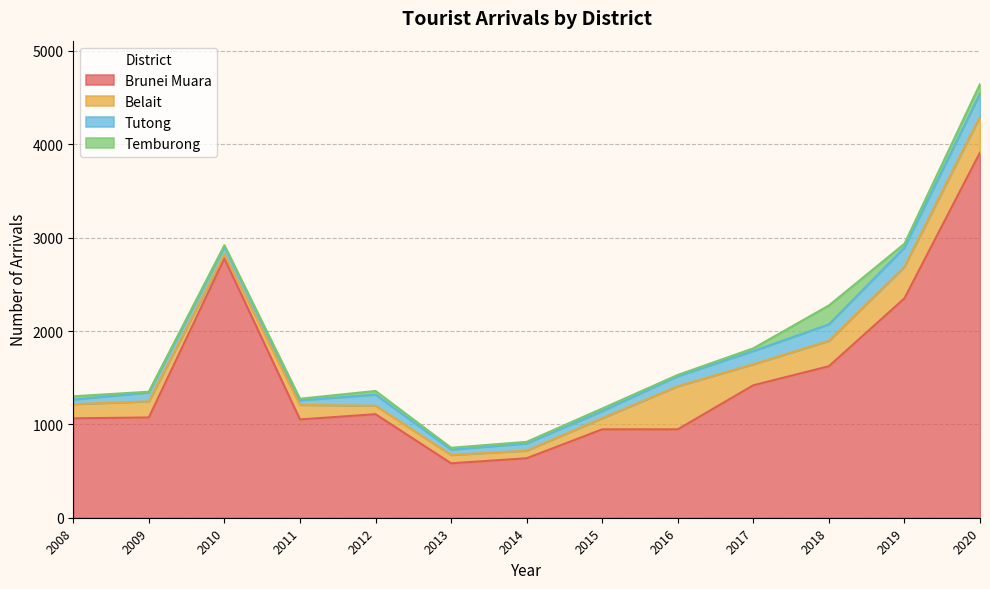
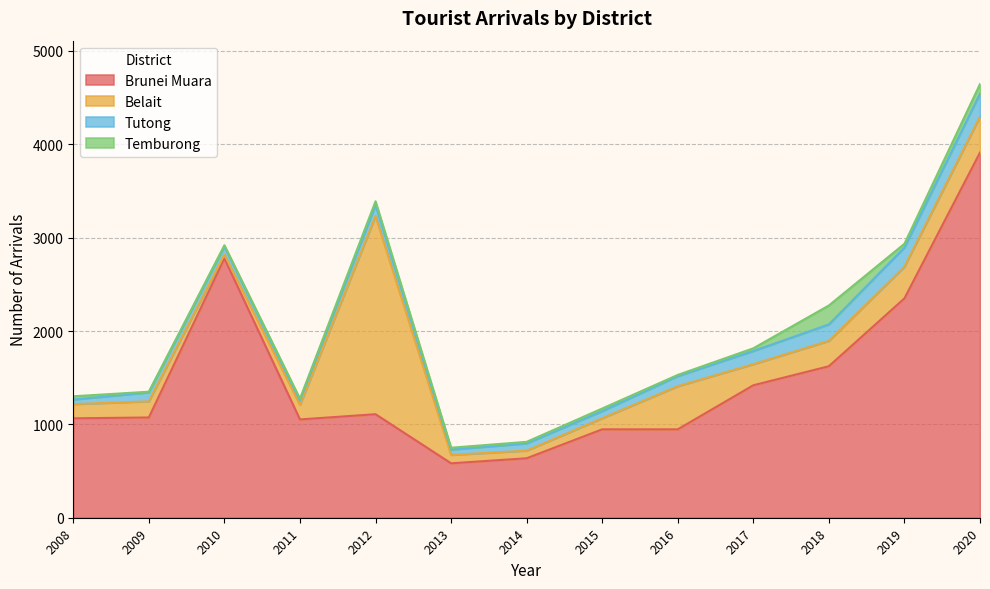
  {
    "Brunei Muara": {
      "2008": 1100,
      "2009": 1100,
      "2010": 2800,
      "2011": 1100,
      "2012": 1100,
      "2013": 600,
      "2014": 600,
      "2015": 900,
      "2016": 900,
      "2017": 1400,
      "2018": 1600,
      "2019": 2400,
      "2020": 3900
    },
    "Belait": {
      "2008": 200,
      "2009": 200,
      "2010": 0,
      "2011": 200,
-     "2012": 100,
+     "2012": 2100,
      "2013": 100,
      "2014": 100,
      "2015": 100,
      "2016": 500,
      "2017": 200,
      "2018": 300,
      "2019": 300,
      "2020": 400
    },
    "Tutong": {
      "2008": 0,
      "2012": 100,
      "2015": 100,
      "2017": 100,
      "2018": 200,
      "2019": 200,
      "2020": 200
    },
    "Temburong": {
      "2008": 0,
      "2012": 0,
      "2015": 0,
      "2017": 0,
      "2018": 200,
      "2019": 0,
      "2020": 100
    }
  }
